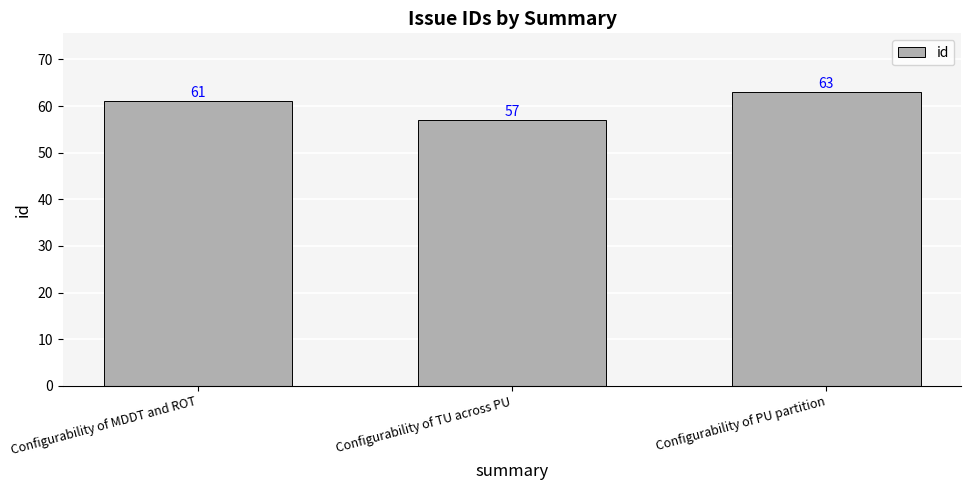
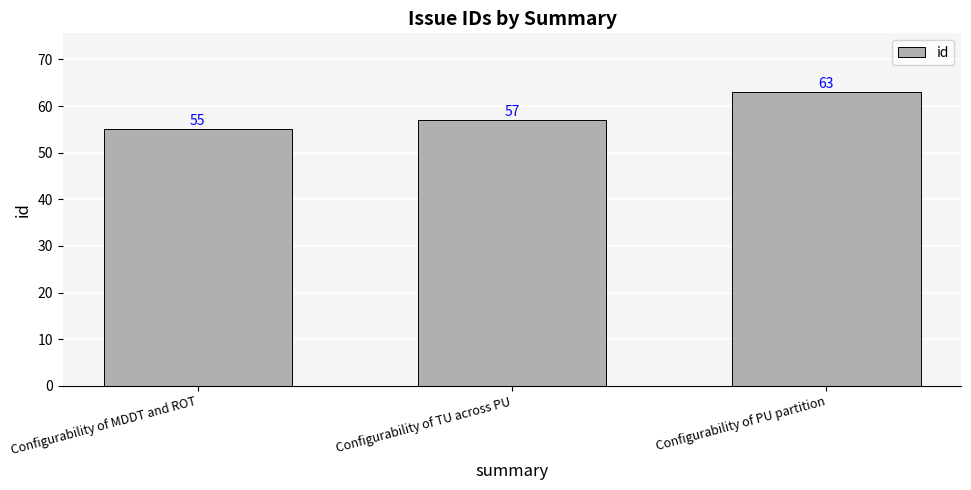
  {
-   "Configurability of MDDT and ROT": 61,
+   "Configurability of MDDT and ROT": 55,
    "Configurability of TU across PU": 57,
    "Configurability of PU partition": 63
  }
